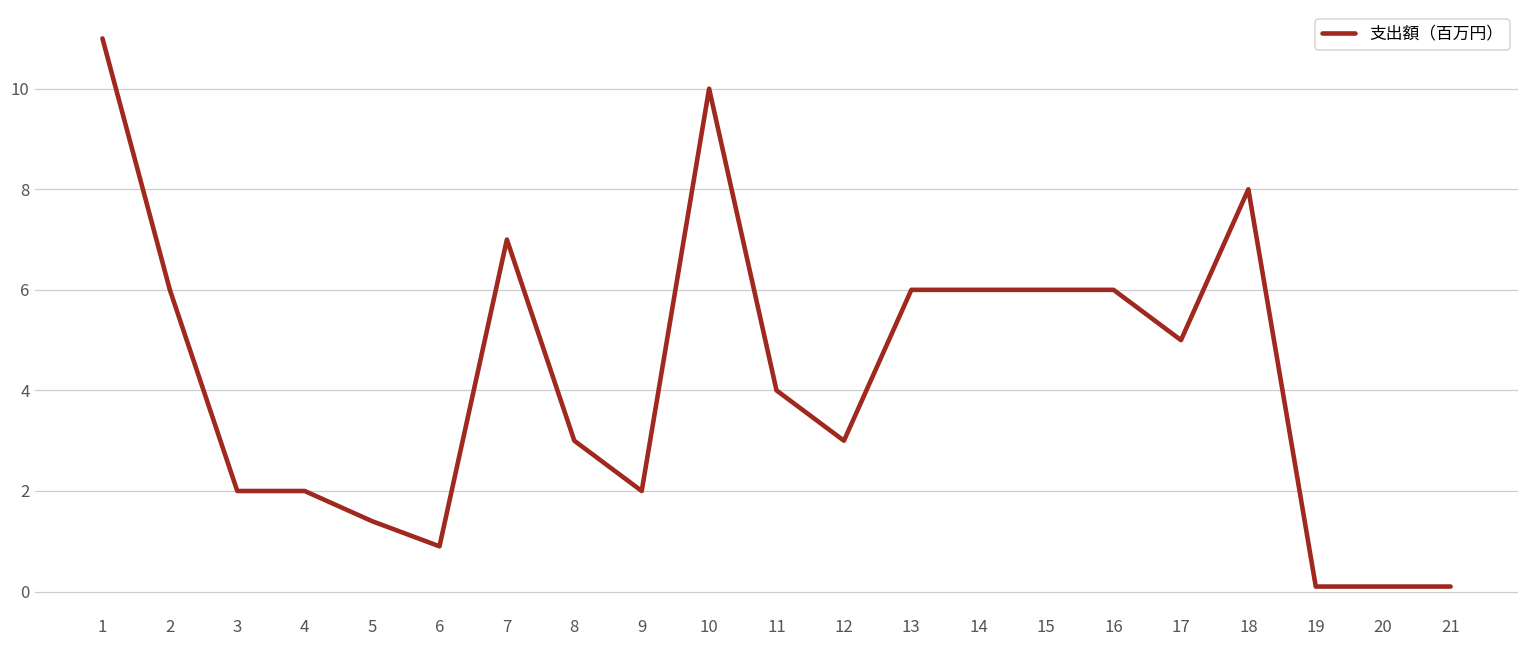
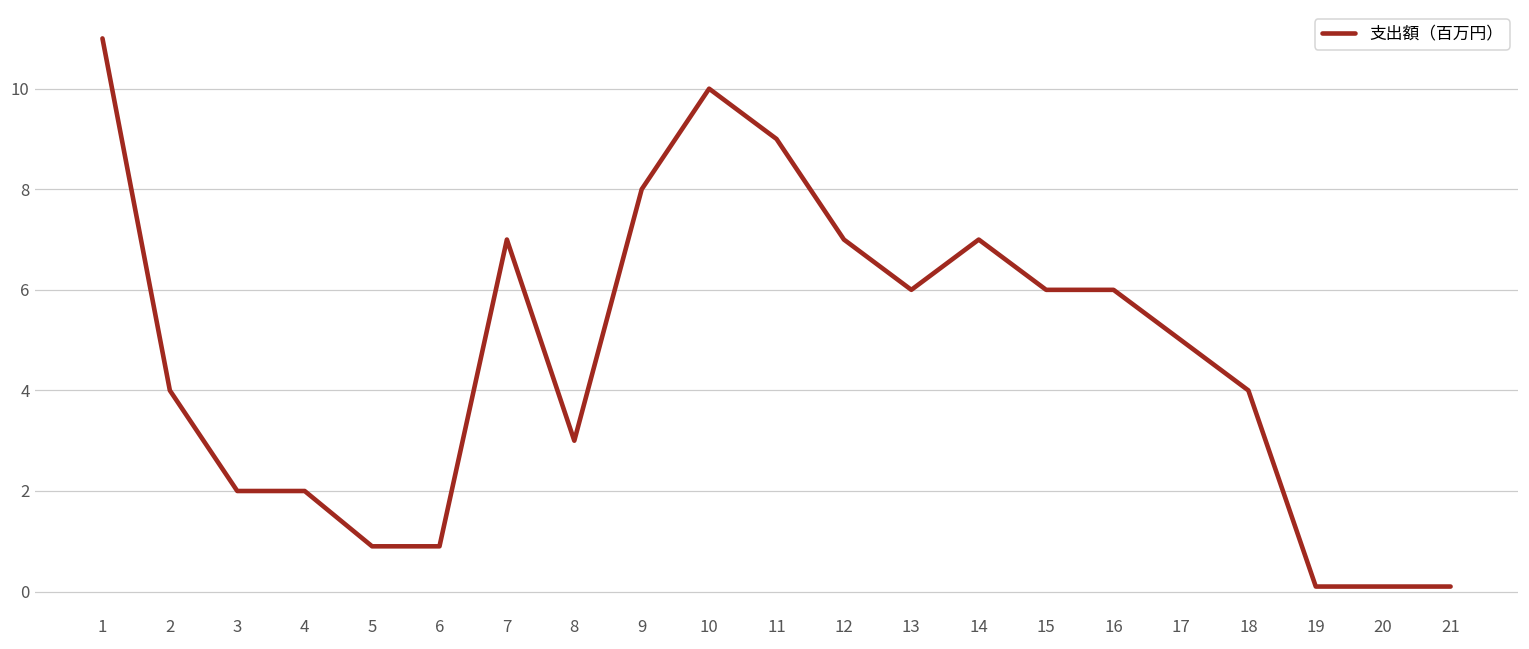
  {
    "1": 11.0,
-   "2": 6,
+   "2": 4,
    "3": 2.0,
    "4": 2.0,
-   "5": 1.4,
+   "5": 0.9,
    "6": 0.9,
    "7": 7.0,
    "8": 3.0,
-   "9": 2,
+   "9": 8,
    "10": 10.0,
-   "11": 4,
-   "12": 3,
+   "11": 9,
+   "12": 7,
    "13": 6.0,
-   "14": 6,
+   "14": 7,
    "15": 6.0,
    "16": 6.0,
    "17": 5.0,
-   "18": 8,
+   "18": 4,
    "19": 0.1,
    "20": 0.1,
    "21": 0.1
  }
